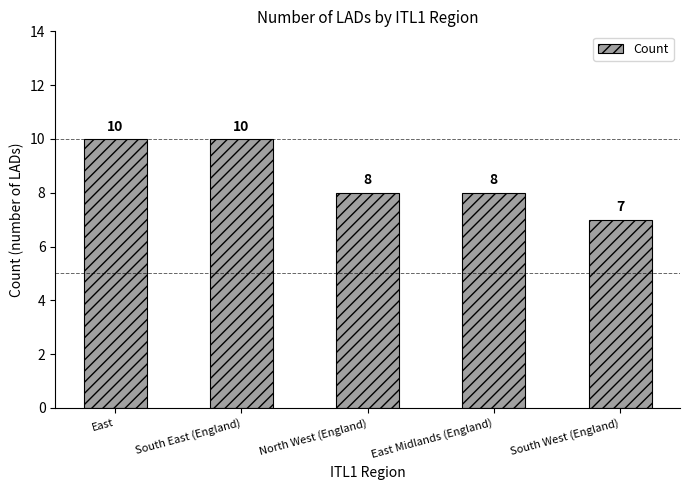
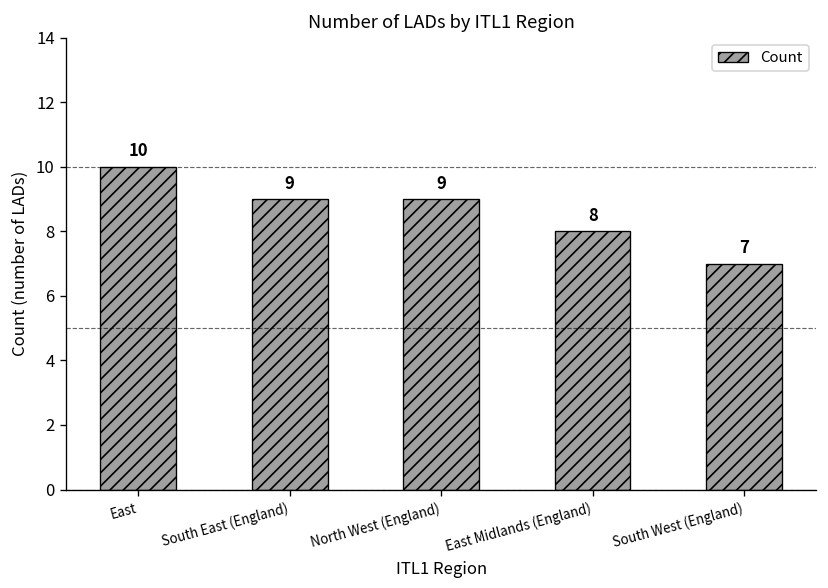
  {
    "East": 10,
-   "South East (England)": 10,
-   "North West (England)": 8,
+   "South East (England)": 9,
+   "North West (England)": 9,
    "East Midlands (England)": 8,
    "South West (England)": 7
  }
